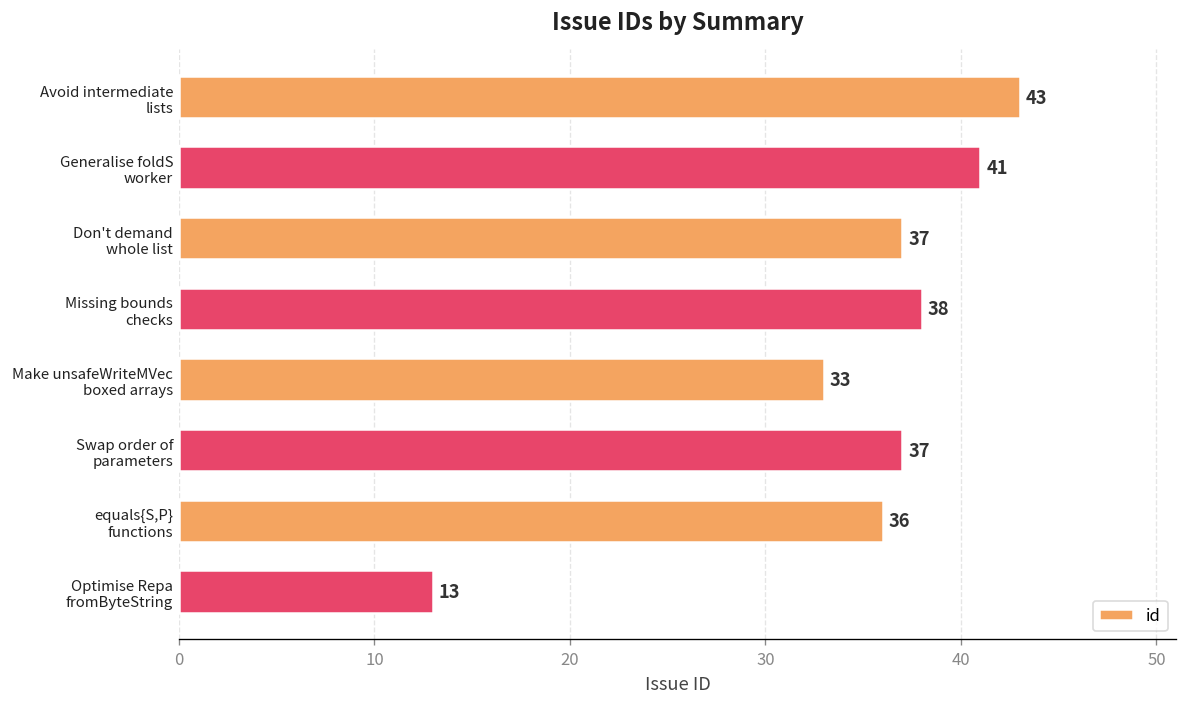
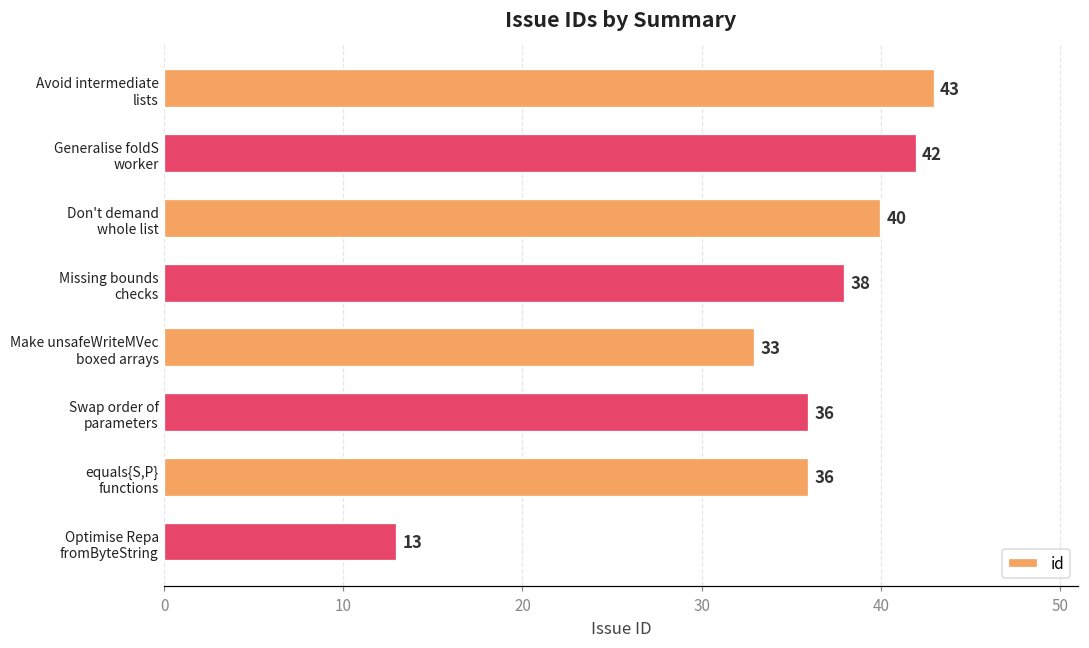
  {
    "Avoid intermediate lists": 43,
-   "Generalise foldS worker": 41,
-   "Don't demand whole list": 37,
+   "Generalise foldS worker": 42,
+   "Don't demand whole list": 40,
    "Missing bounds checks": 38,
    "Make unsafeWriteMVec boxed arrays": 33,
-   "Swap order of parameters": 37,
+   "Swap order of parameters": 36,
    "equals{S,P} functions": 36,
    "Optimise Repa fromByteString": 13
  }
